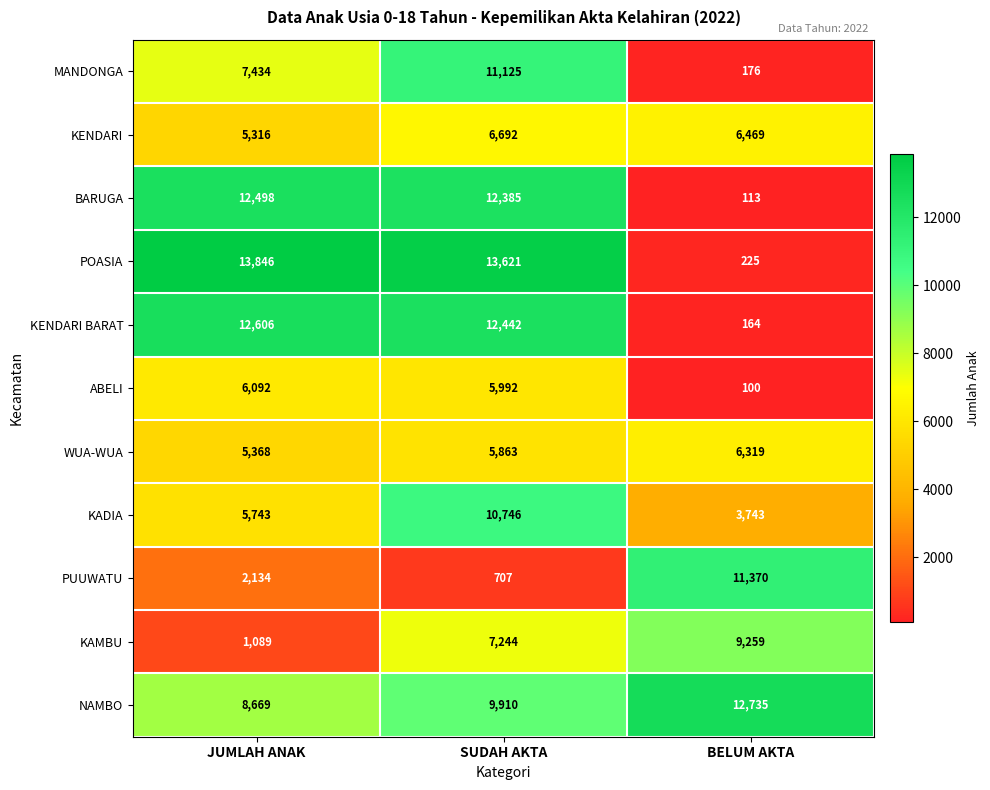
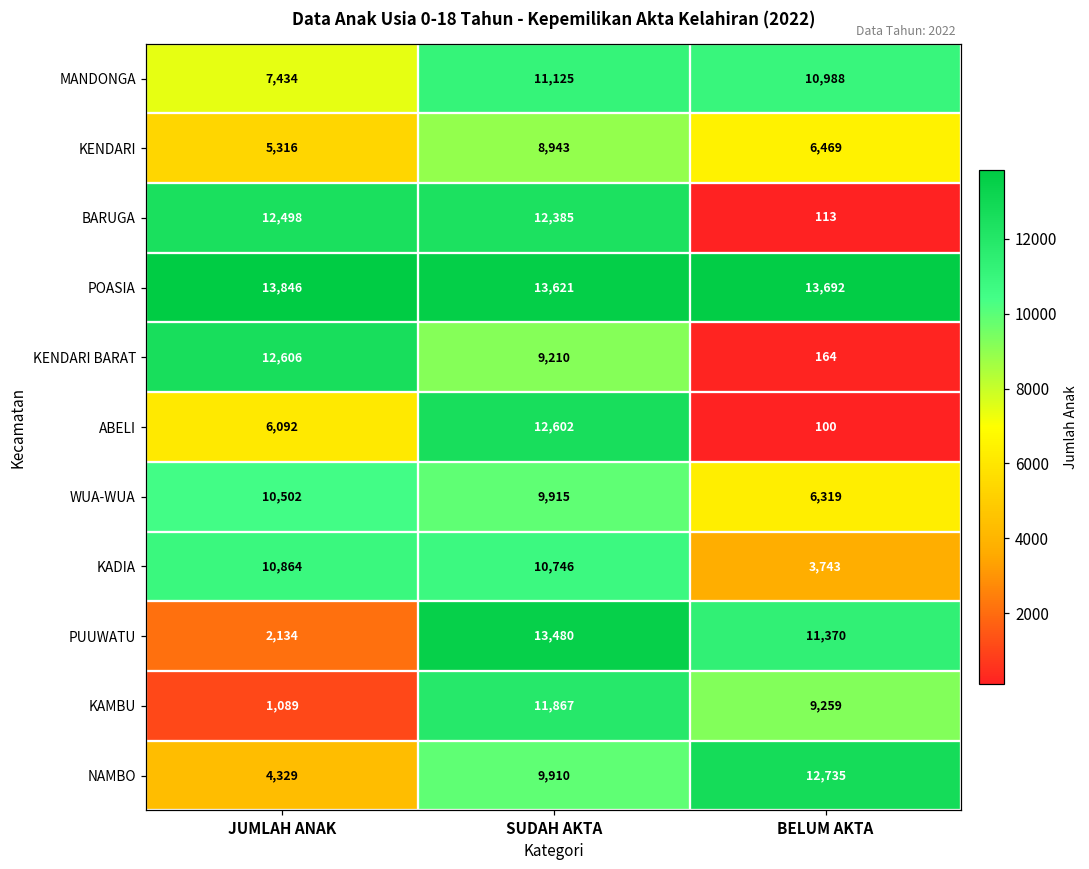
  {
    "MANDONGA": {
      "JUMLAH ANAK": "7,434",
      "SUDAH AKTA": "11,125",
-     "BELUM AKTA": "176"
+     "BELUM AKTA": "10,988"
    },
    "KENDARI": {
      "JUMLAH ANAK": "5,316",
-     "SUDAH AKTA": "6,692",
+     "SUDAH AKTA": "8,943",
      "BELUM AKTA": "6,469"
    },
    "BARUGA": {
      "JUMLAH ANAK": "12,498",
      "SUDAH AKTA": "12,385",
      "BELUM AKTA": "113"
    },
    "POASIA": {
      "JUMLAH ANAK": "13,846",
      "SUDAH AKTA": "13,621",
-     "BELUM AKTA": "225"
+     "BELUM AKTA": "13,692"
    },
    "KENDARI BARAT": {
      "JUMLAH ANAK": "12,606",
-     "SUDAH AKTA": "12,442",
+     "SUDAH AKTA": "9,210",
      "BELUM AKTA": "164"
    },
    "ABELI": {
      "JUMLAH ANAK": "6,092",
-     "SUDAH AKTA": "5,992",
+     "SUDAH AKTA": "12,602",
      "BELUM AKTA": "100"
    },
    "WUA-WUA": {
-     "JUMLAH ANAK": "5,368",
-     "SUDAH AKTA": "5,863",
+     "JUMLAH ANAK": "10,502",
+     "SUDAH AKTA": "9,915",
      "BELUM AKTA": "6,319"
    },
    "KADIA": {
-     "JUMLAH ANAK": "5,743",
+     "JUMLAH ANAK": "10,864",
      "SUDAH AKTA": "10,746",
      "BELUM AKTA": "3,743"
    },
    "PUUWATU": {
      "JUMLAH ANAK": "2,134",
-     "SUDAH AKTA": "707",
+     "SUDAH AKTA": "13,480",
      "BELUM AKTA": "11,370"
    },
    "KAMBU": {
      "JUMLAH ANAK": "1,089",
-     "SUDAH AKTA": "7,244",
+     "SUDAH AKTA": "11,867",
      "BELUM AKTA": "9,259"
    },
    "NAMBO": {
-     "JUMLAH ANAK": "8,669",
+     "JUMLAH ANAK": "4,329",
      "SUDAH AKTA": "9,910",
      "BELUM AKTA": "12,735"
    }
  }
